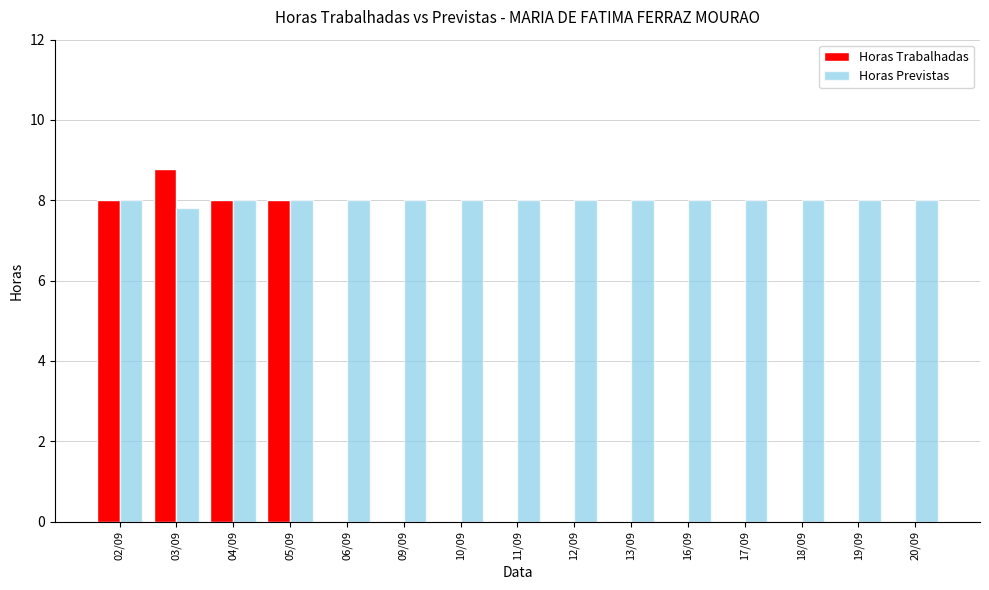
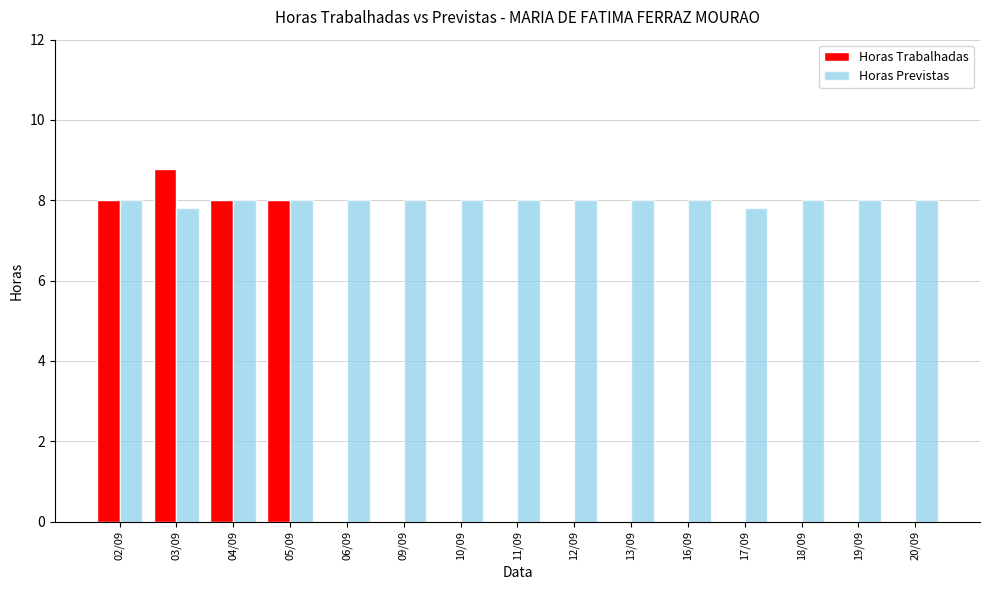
  {
    "Horas Trabalhadas": {
      "02/09": 8.0,
      "03/09": 8.8,
      "04/09": 8.0,
      "05/09": 8.0,
      "06/09": 0.0,
      "09/09": 0.0,
      "10/09": 0.0,
      "11/09": 0.0,
      "12/09": 0.0,
      "13/09": 0.0,
      "16/09": 0.0,
      "17/09": 0.0,
      "18/09": 0.0,
      "19/09": 0.0,
      "20/09": 0.0
    },
    "Horas Previstas": {
      "02/09": 8.0,
      "03/09": 7.8,
      "04/09": 8.0,
      "05/09": 8.0,
      "06/09": 8.0,
      "09/09": 8.0,
      "10/09": 8.0,
      "11/09": 8.0,
      "12/09": 8.0,
      "13/09": 8.0,
      "16/09": 8.0,
-     "17/09": 8.0,
+     "17/09": 7.8,
      "18/09": 8.0,
      "19/09": 8.0,
      "20/09": 8.0
    }
  }
